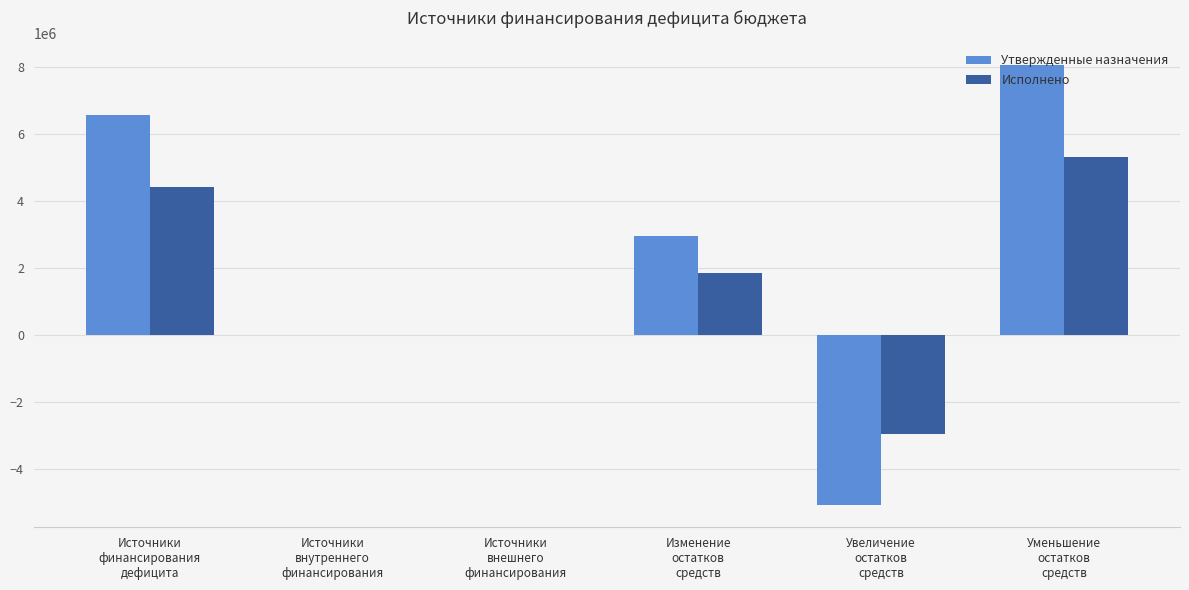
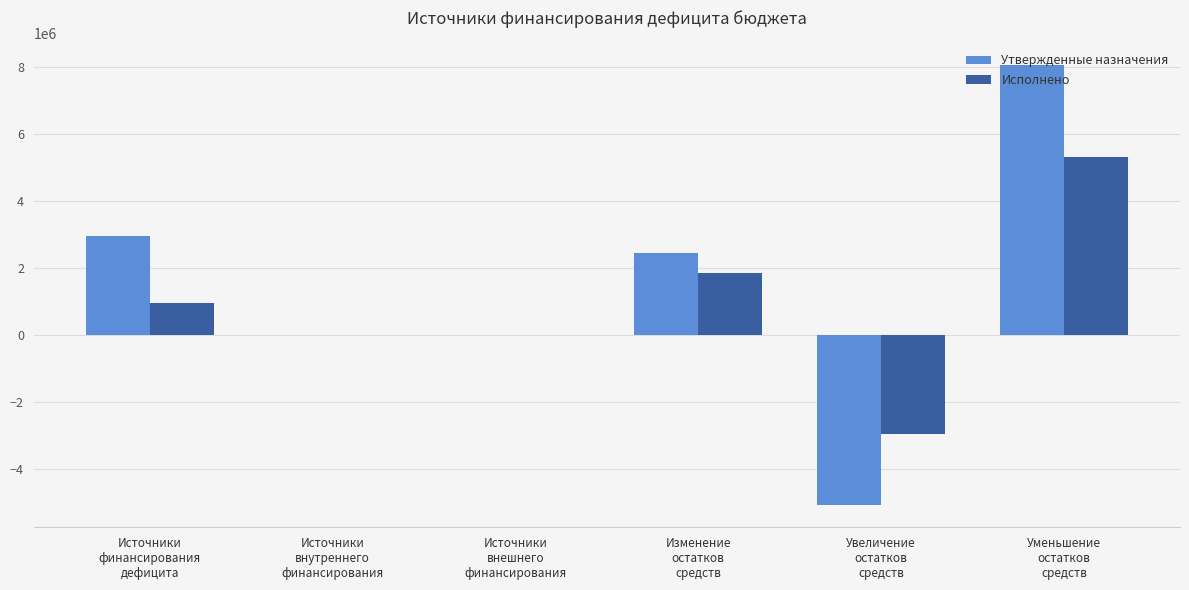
  {
    "Утвержденные назначения": {
-     "Источники финансирования дефицита": 6500000,
+     "Источники финансирования дефицита": 3000000,
      "Источники внутреннего финансирования": 0,
      "Источники внешнего финансирования": 0,
-     "Изменение остатков средств": 3000000,
+     "Изменение остатков средств": 2400000,
      "Увеличение остатков средств": -5100000,
      "Уменьшение остатков средств": 8000000
    },
    "Исполнено": {
-     "Источники финансирования дефицита": 4400000,
+     "Источники финансирования дефицита": 1000000,
      "Источники внутреннего финансирования": 0,
      "Источники внешнего финансирования": 0,
      "Изменение остатков средств": 1800000,
      "Увеличение остатков средств": -2900000,
      "Уменьшение остатков средств": 5300000
    }
  }
